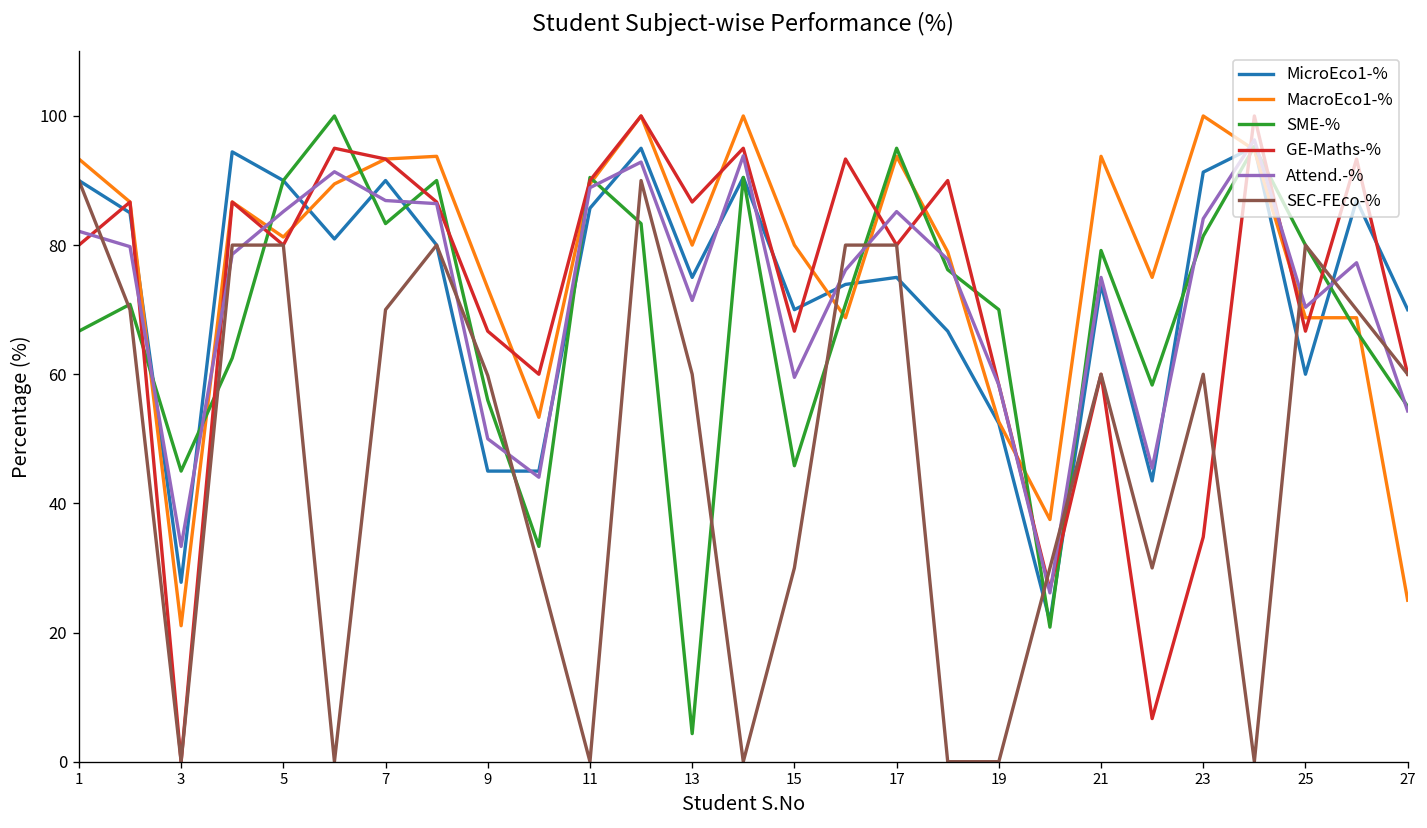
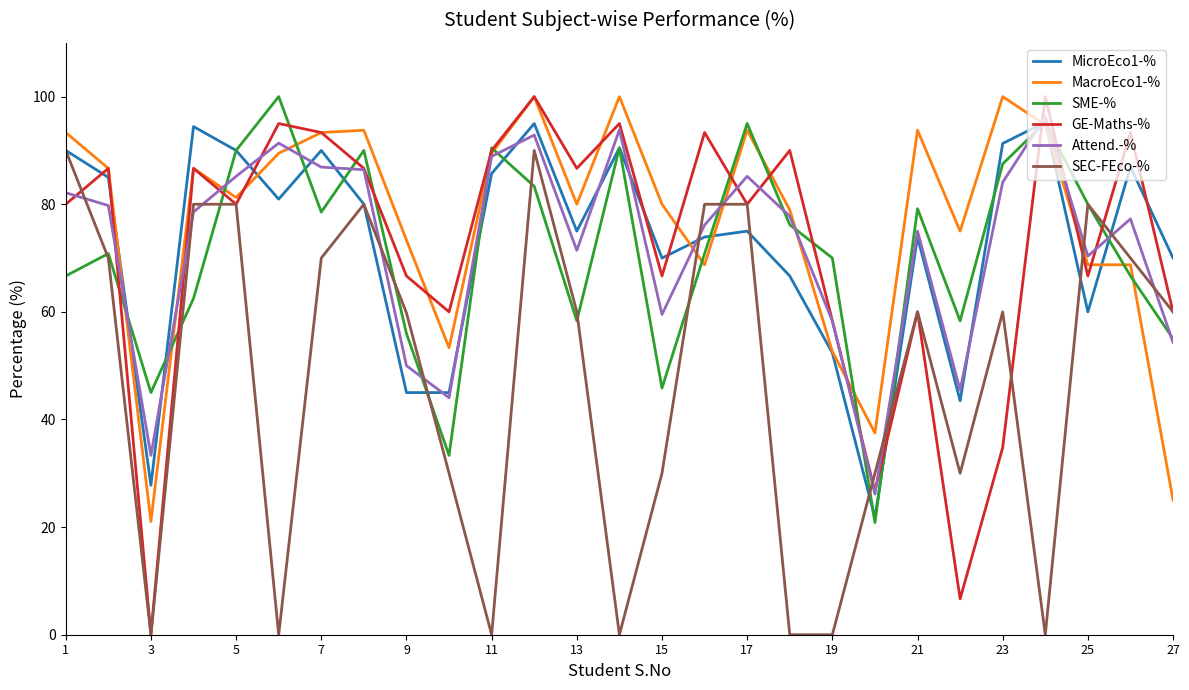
  {
    "MicroEco1-%": {
      "3": 28,
      "7": 90,
      "9": 45,
      "11": 86,
      "13": 75,
      "15": 70,
      "17": 75,
      "21": 74,
      "23": 91,
      "25": 60,
      "27": 70
    },
    "MacroEco1-%": {
      "1": 93,
      "3": 21,
      "5": 81,
      "9": 73,
      "11": 89,
      "13": 80,
      "15": 80,
      "17": 94,
      "21": 94,
      "23": 100,
      "25": 69,
      "27": 25
    },
    "SME-%": {
      "1": 67,
      "3": 45,
-     "7": 83,
+     "7": 79,
      "9": 56,
-     "13": 4,
+     "13": 58,
      "15": 46,
      "17": 95,
      "19": 70,
      "21": 79,
-     "23": 81,
+     "23": 88,
      "27": 55
    },
    "GE-Maths-%": {
      "1": 80,
      "9": 67,
      "13": 87,
      "15": 67,
      "23": 35,
      "25": 67
    },
    "Attend.-%": {
      "1": 82,
      "3": 33,
      "5": 85,
      "7": 87,
      "9": 50,
      "11": 89,
      "13": 71,
      "15": 60,
      "17": 85,
      "21": 75,
      "23": 84,
      "25": 70,
      "27": 54
    },
    "SEC-FEco-%": {
      "7": 70,
      "9": 60,
      "11": 0,
      "13": 60,
      "15": 30,
      "19": 0,
      "23": 60
    }
  }
